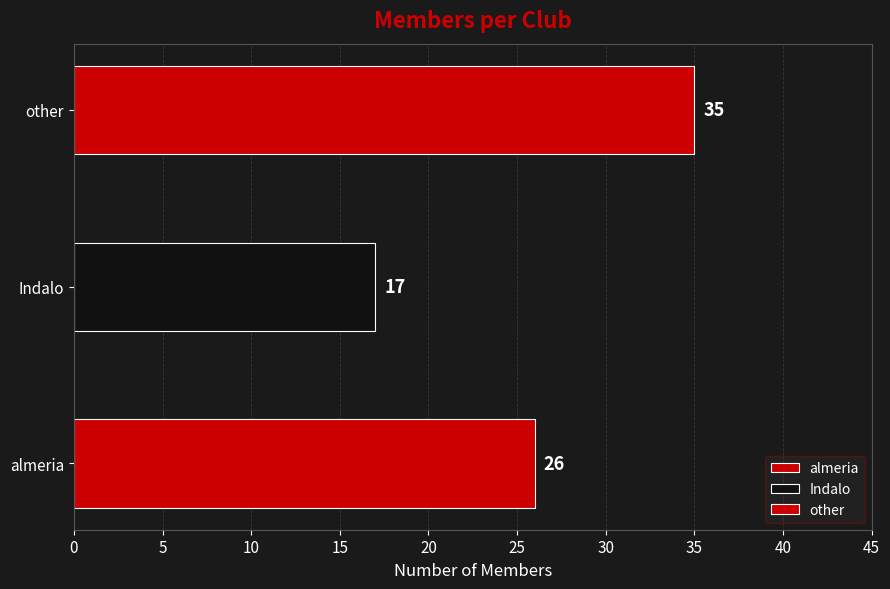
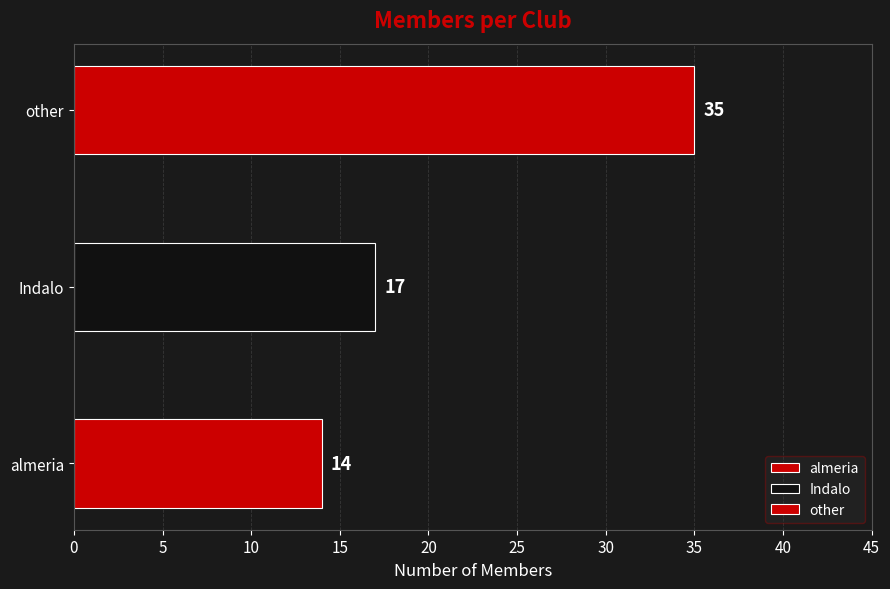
  {
    "other": 35,
    "Indalo": 17,
-   "almeria": 26
+   "almeria": 14
  }
